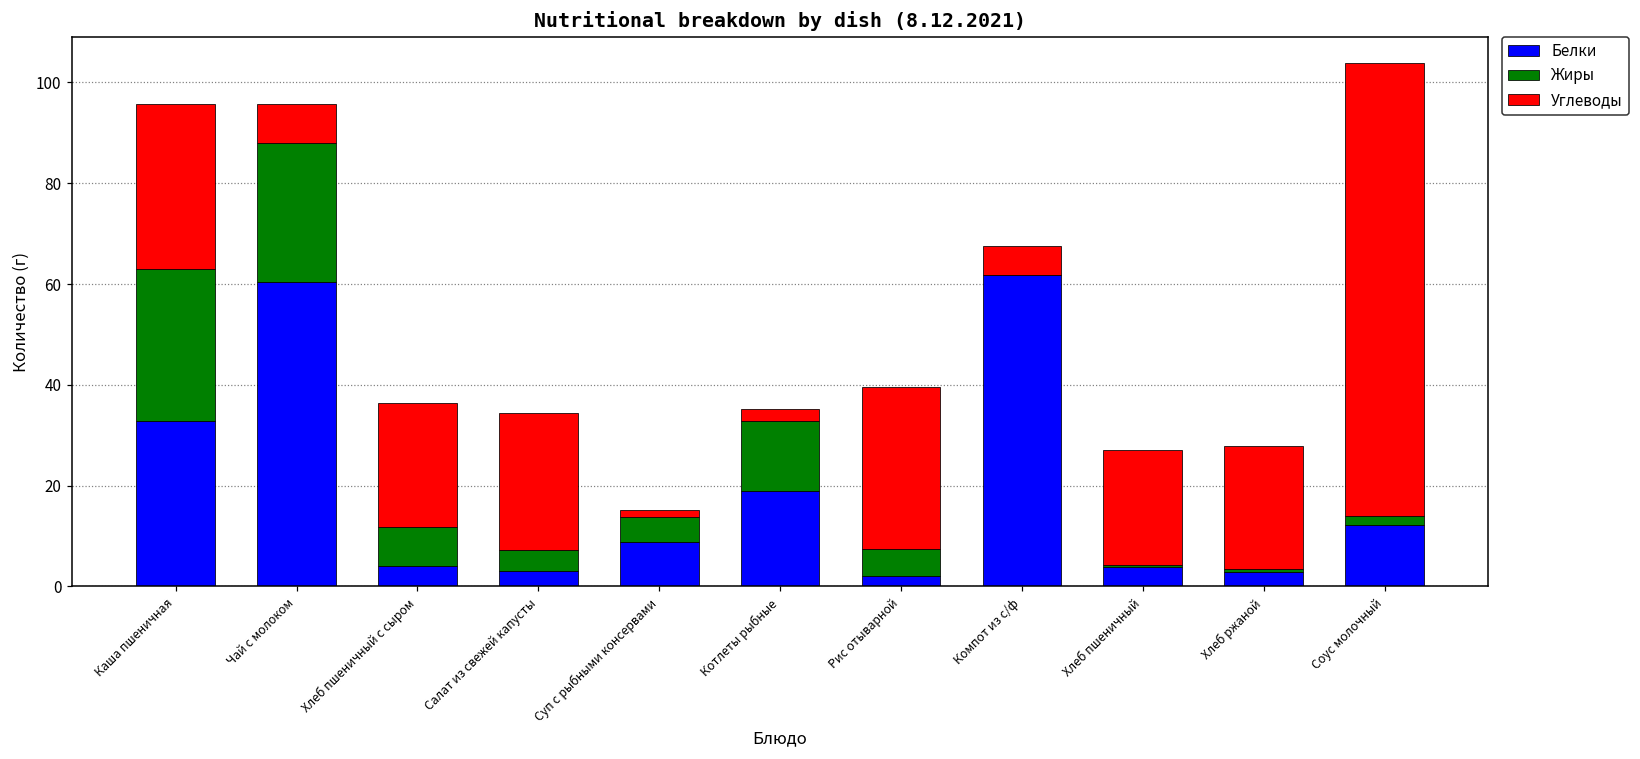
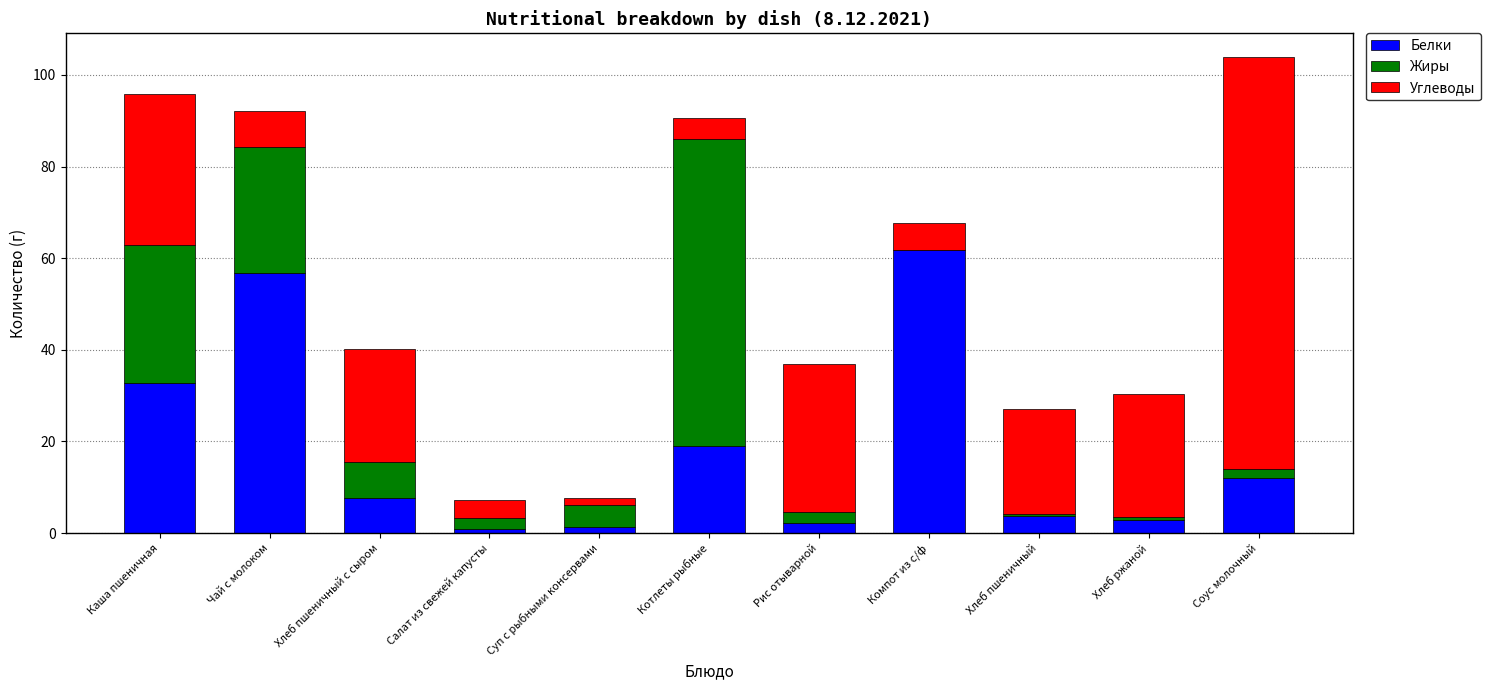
  {
    "Белки": {
      "Каша пшеничная": 33,
-     "Чай с молоком": 60,
-     "Хлеб пшеничный с сыром": 4,
-     "Салат из свежей капусты": 3,
-     "Суп с рыбными консервами": 9,
+     "Чай с молоком": 57,
+     "Хлеб пшеничный с сыром": 8,
+     "Салат из свежей капусты": 1,
+     "Суп с рыбными консервами": 1,
      "Котлеты рыбные": 19,
      "Рис отыварной": 2,
      "Компот из с/ф": 62,
      "Хлеб пшеничный": 4,
      "Хлеб ржаной": 3,
      "Соус молочный": 12
    },
    "Жиры": {
      "Каша пшеничная": 30,
      "Чай с молоком": 28,
      "Хлеб пшеничный с сыром": 8,
-     "Салат из свежей капусты": 4,
+     "Салат из свежей капусты": 2,
      "Суп с рыбными консервами": 5,
-     "Котлеты рыбные": 14,
-     "Рис отыварной": 5,
+     "Котлеты рыбные": 67,
+     "Рис отыварной": 3,
      "Компот из с/ф": 0,
      "Хлеб ржаной": 1,
      "Соус молочный": 2
    },
    "Углеводы": {
      "Каша пшеничная": 33,
      "Чай с молоком": 8,
      "Хлеб пшеничный с сыром": 25,
-     "Салат из свежей капусты": 27,
+     "Салат из свежей капусты": 4,
      "Суп с рыбными консервами": 2,
-     "Котлеты рыбные": 2,
+     "Котлеты рыбные": 5,
      "Рис отыварной": 32,
      "Компот из с/ф": 6,
      "Хлеб пшеничный": 23,
-     "Хлеб ржаной": 24,
+     "Хлеб ржаной": 27,
      "Соус молочный": 90
    }
  }
